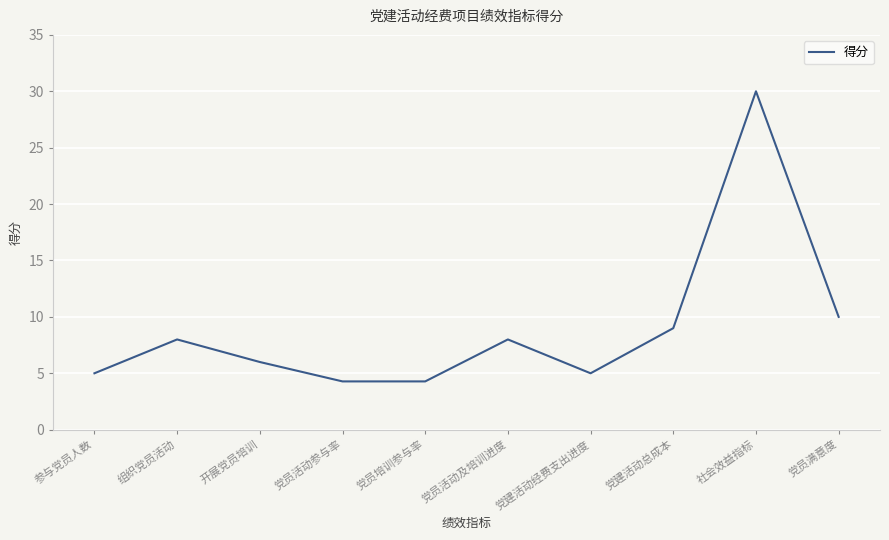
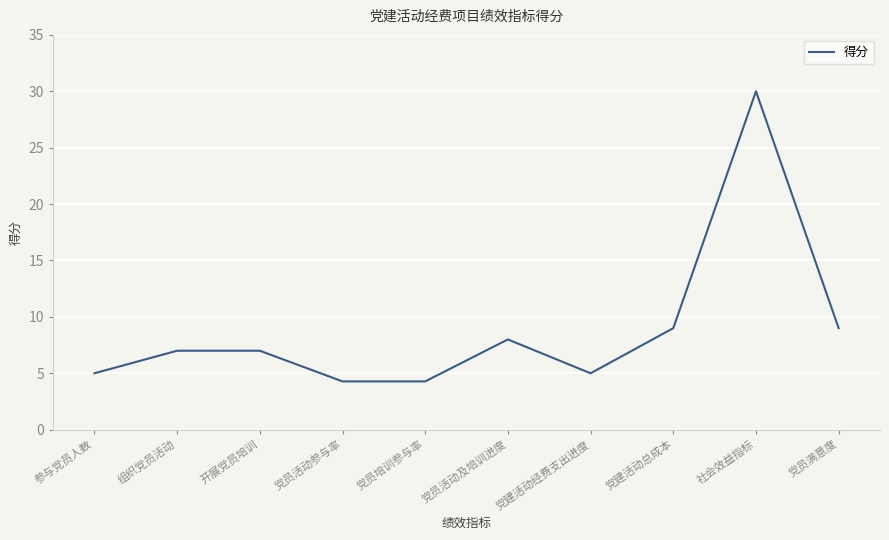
  {
    "参与党员人数": 5,
-   "组织党员活动": 8,
-   "开展党员培训": 6,
+   "组织党员活动": 7,
+   "开展党员培训": 7,
    "党员活动参与率": 4.3,
    "党员培训参与率": 4.3,
    "党员活动及培训进度": 8,
    "党建活动经费支出进度": 5,
    "党建活动总成本": 9,
    "社会效益指标": 30,
-   "党员满意度": 10
+   "党员满意度": 9
  }
